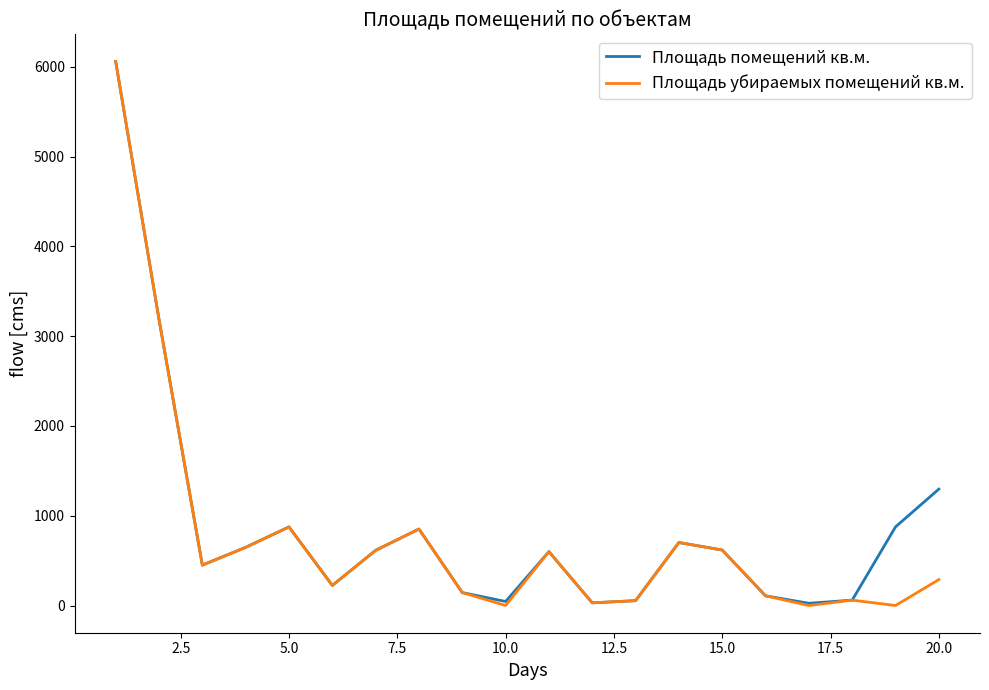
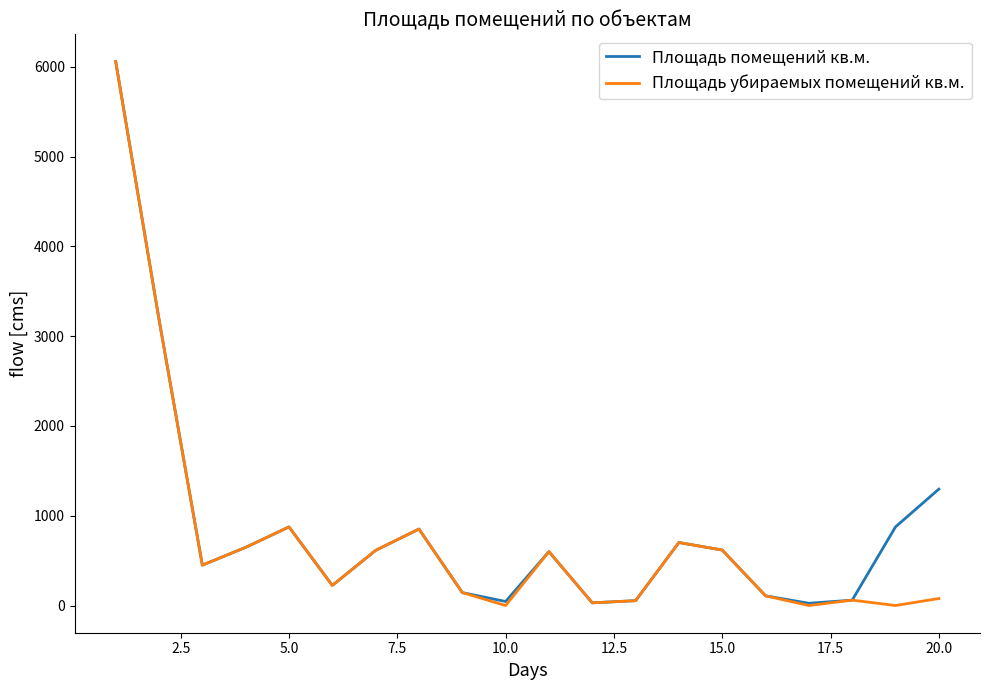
  {
    "Площадь помещений кв.м.": {
      "10.0": 0,
      "20.0": 1300
    },
    "Площадь убираемых помещений кв.м.": {
      "10.0": 0,
-     "20.0": 300
+     "20.0": 100
    }
  }
